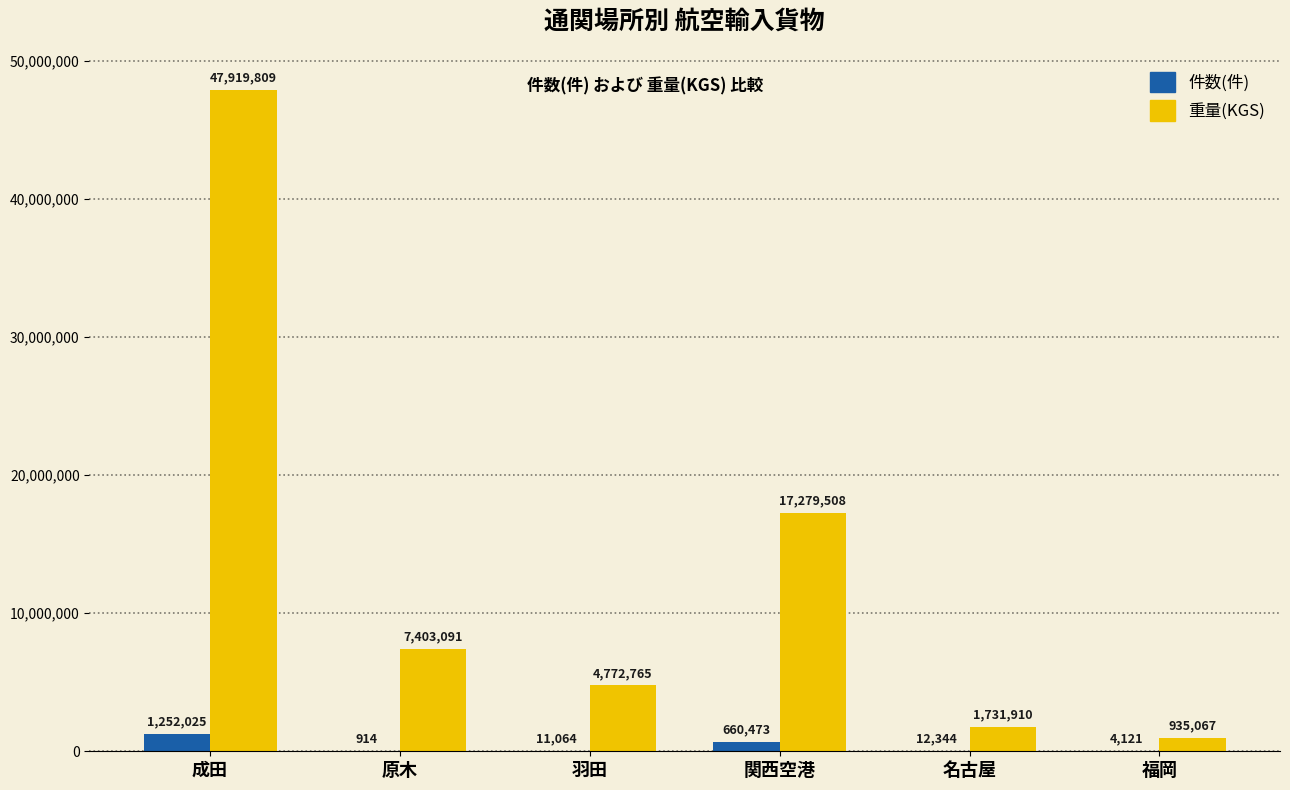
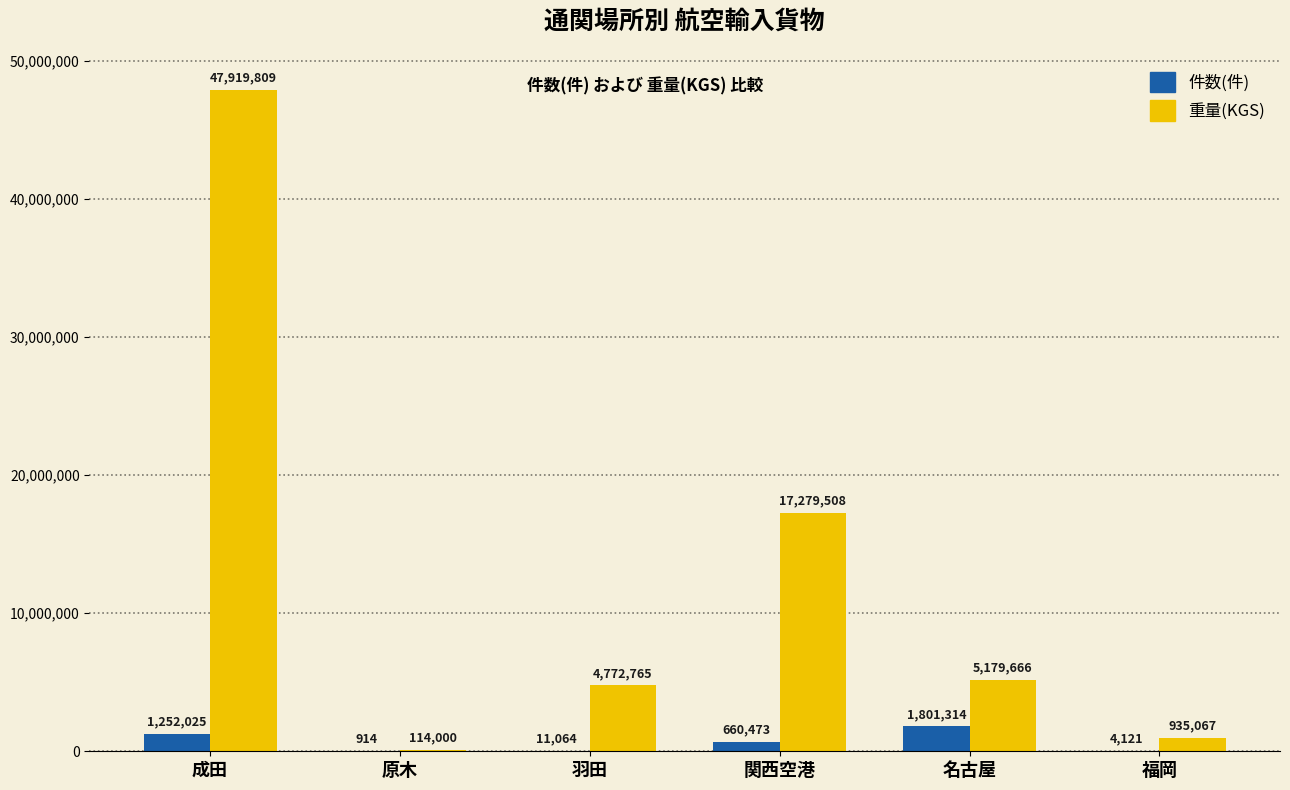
  {
    "件数(件)": {
      "成田": "1,252,025",
      "原木": "914",
      "羽田": "11,064",
      "関西空港": "660,473",
-     "名古屋": "12,344",
+     "名古屋": "1,801,314",
      "福岡": "4,121"
    },
    "重量(KGS)": {
      "成田": "47,919,809",
-     "原木": "7,403,091",
+     "原木": "114,000",
      "羽田": "4,772,765",
      "関西空港": "17,279,508",
-     "名古屋": "1,731,910",
+     "名古屋": "5,179,666",
      "福岡": "935,067"
    }
  }
